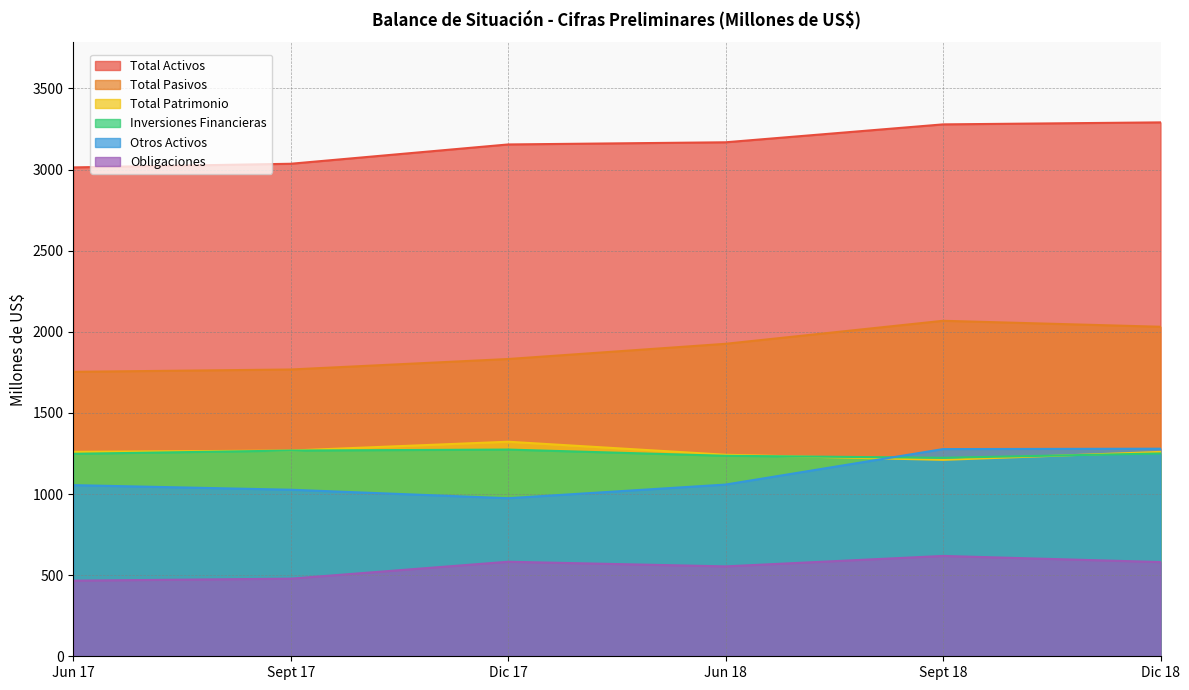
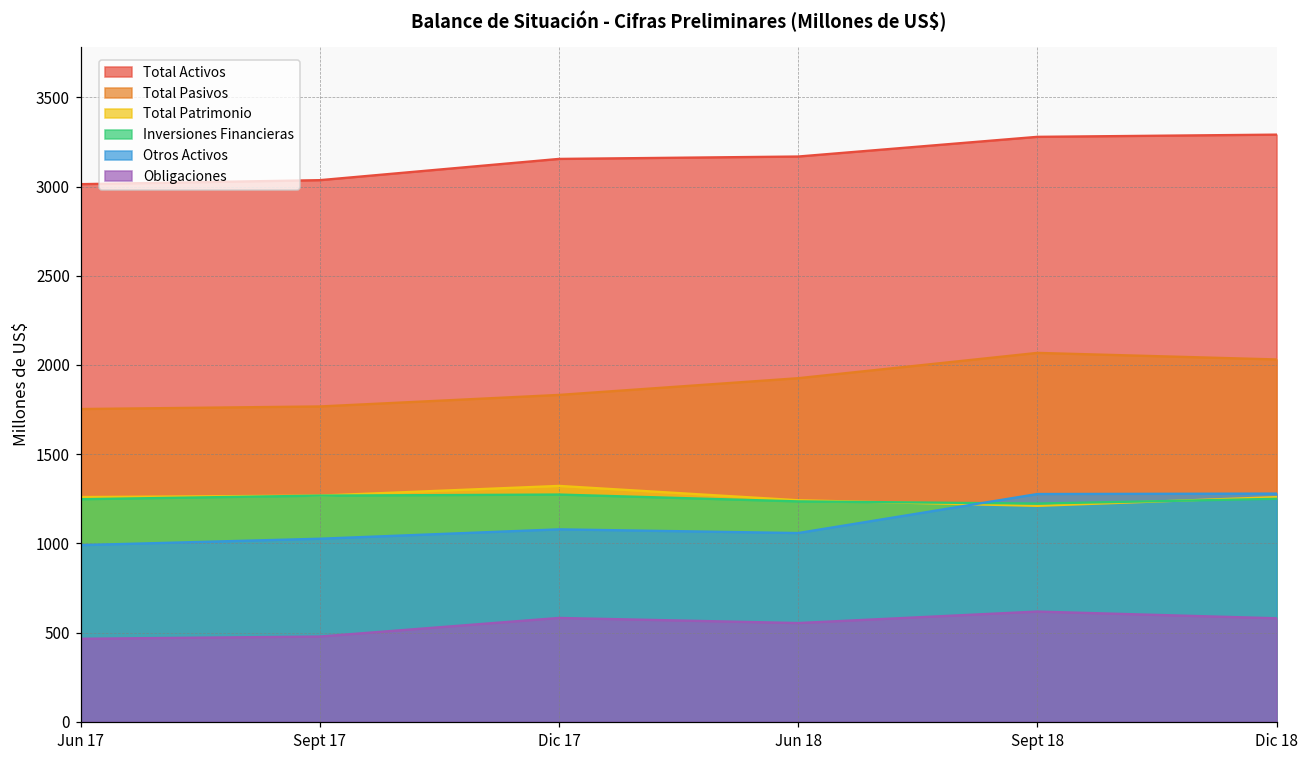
  {
    "Total Patrimonio": {
      "Dic 17": 1320
    },
    "Inversiones Financieras": {
      "Dic 17": 1270
    },
    "Otros Activos": {
-     "Jun 17": 1050,
+     "Jun 17": 990,
      "Sept 17": 1030,
-     "Dic 17": 970,
+     "Dic 17": 1080,
      "Jun 18": 1060,
      "Sept 18": 1280,
      "Dic 18": 1280
    },
    "Obligaciones": {
      "Jun 17": 470,
      "Sept 17": 480,
      "Dic 17": 580,
      "Jun 18": 550,
      "Sept 18": 620,
      "Dic 18": 580
    }
  }
